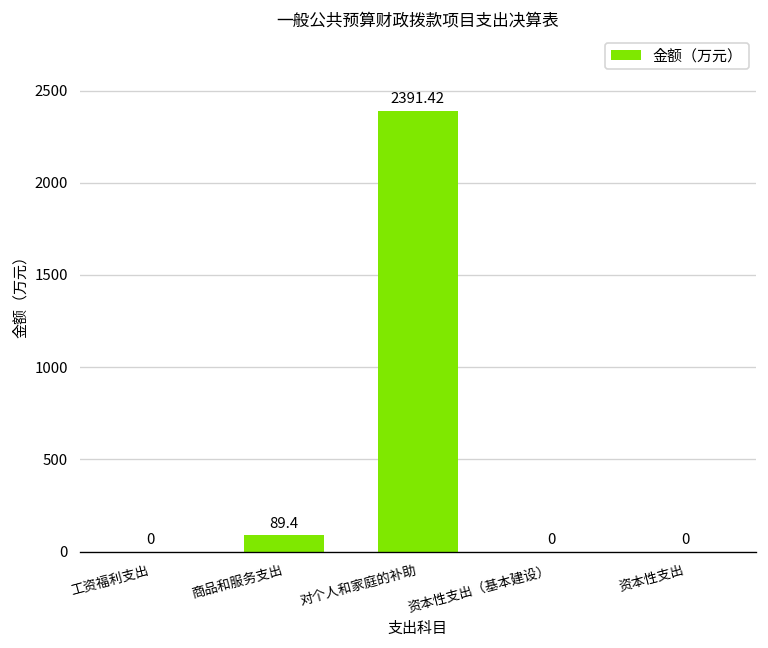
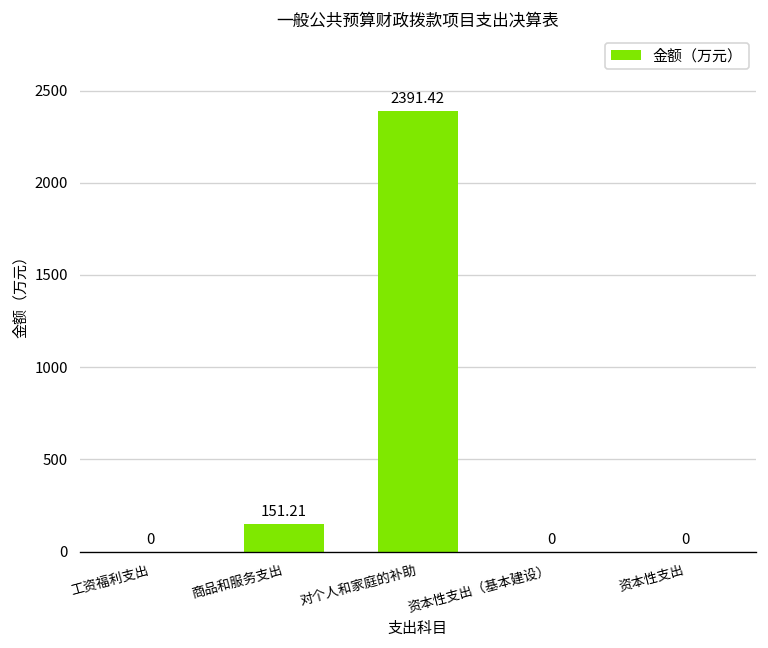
  {
    "工资福利支出": 0,
-   "商品和服务支出": 89.4,
+   "商品和服务支出": 151.21,
    "对个人和家庭的补助": 2391.42,
    "资本性支出（基本建设）": 0,
    "资本性支出": 0
  }
